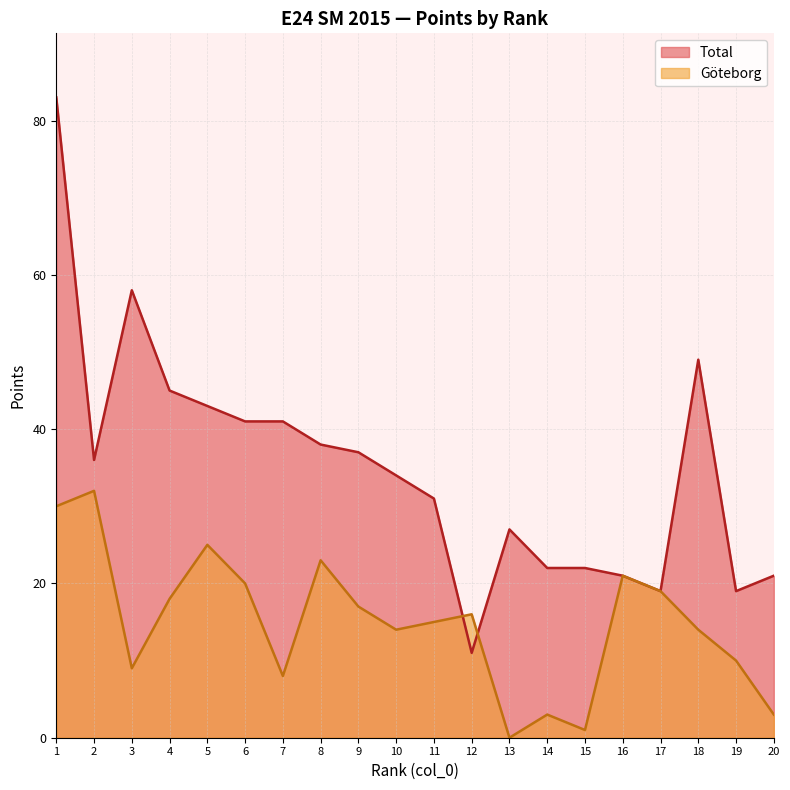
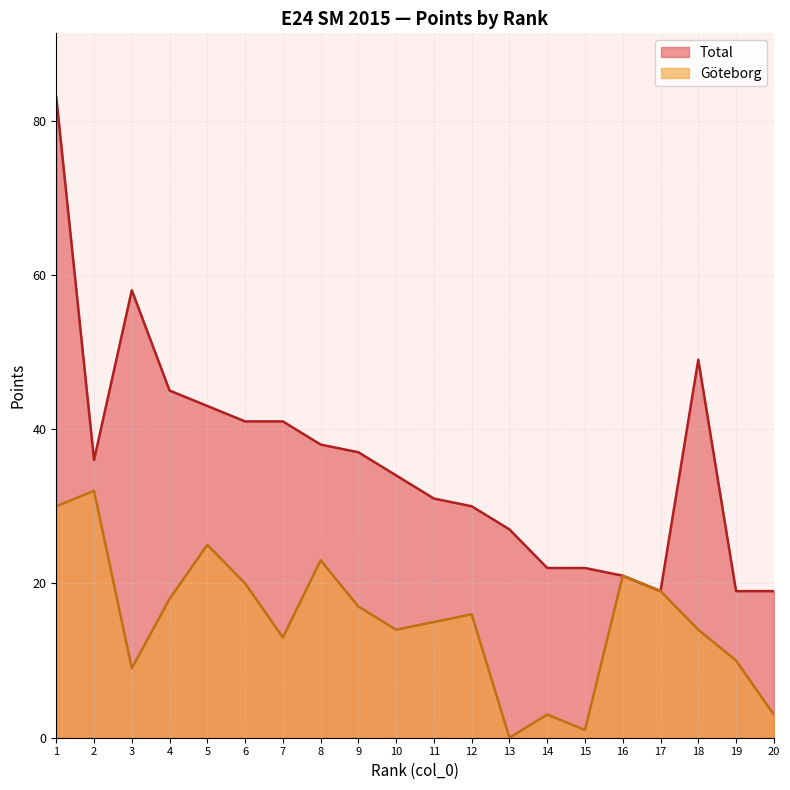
  {
    "Total": {
      "1": 83,
      "2": 36,
      "3": 58,
      "4": 45,
      "5": 43,
      "6": 41,
      "7": 41,
      "8": 38,
      "9": 37,
      "10": 34,
      "11": 31,
-     "12": 11,
+     "12": 30,
      "13": 27,
      "14": 22,
      "15": 22,
      "18": 49,
      "19": 19,
-     "20": 21
+     "20": 19
    },
    "Göteborg": {
      "1": 30,
      "2": 32,
      "3": 9,
      "4": 18,
      "5": 25,
      "6": 20,
-     "7": 8,
+     "7": 13,
      "8": 23,
      "9": 17,
      "10": 14,
      "11": 15,
      "12": 16,
      "13": 0,
      "14": 3,
      "15": 1,
      "18": 14,
      "19": 10,
      "20": 3
    }
  }
